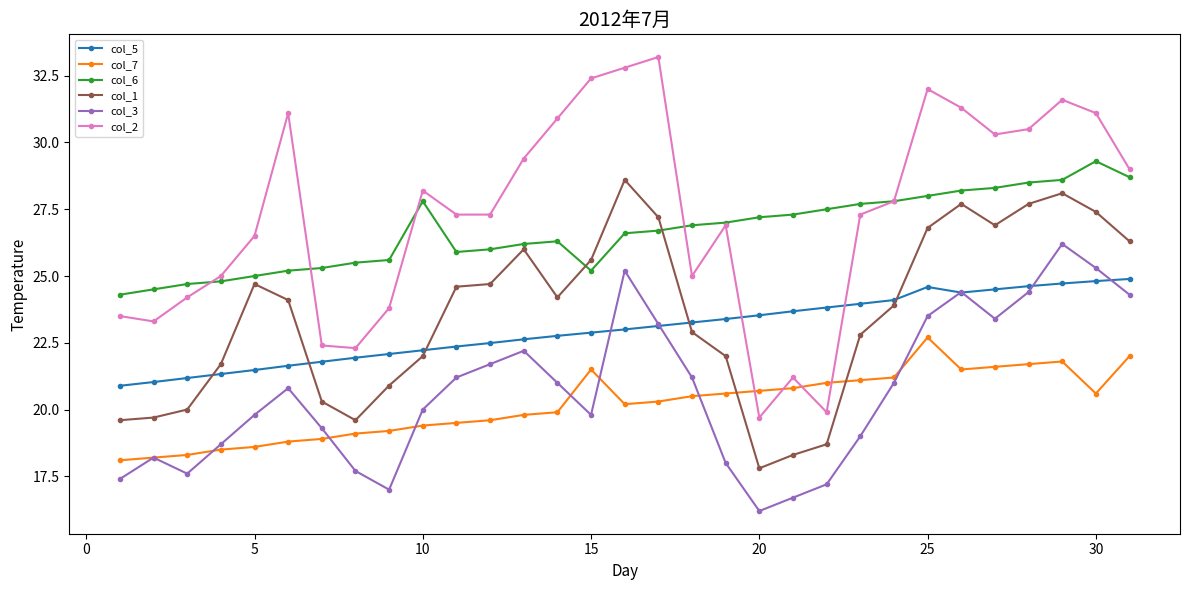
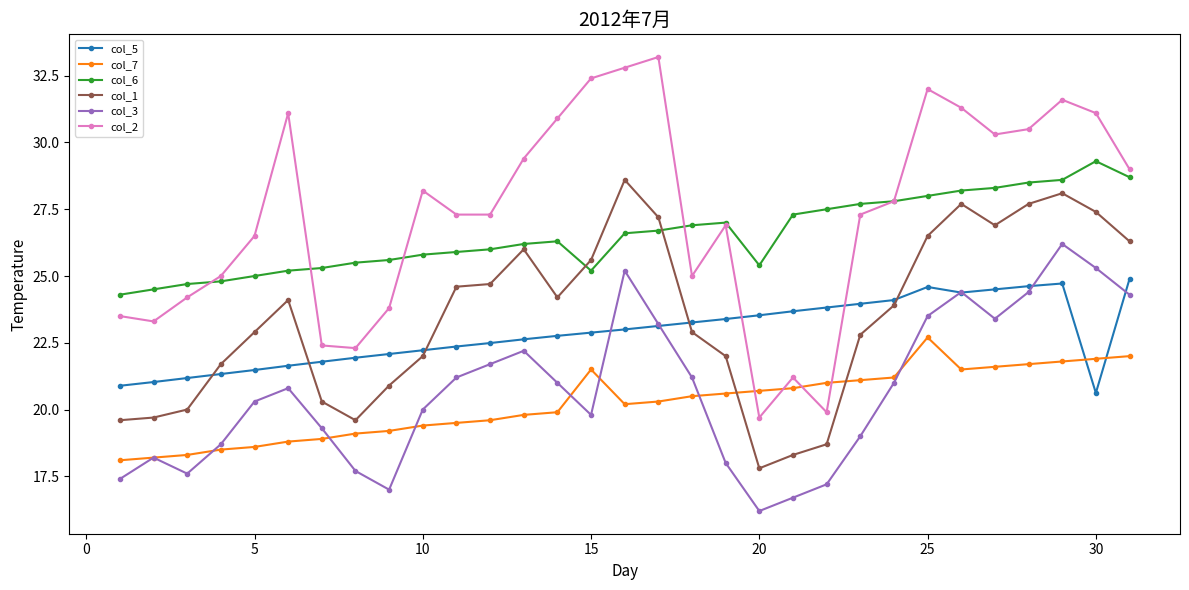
  {
    "col_5": {
      "5": 21.5,
      "10": 22.2,
      "15": 22.9,
      "20": 23.5,
      "25": 24.6,
-     "30": 24.8
+     "30": 20.6
    },
    "col_7": {
      "5": 18.6,
      "10": 19.4,
      "15": 21.5,
      "20": 20.7,
      "25": 22.7,
-     "30": 20.6
+     "30": 21.9
    },
    "col_6": {
      "5": 25.0,
-     "10": 27.8,
+     "10": 25.8,
      "15": 25.2,
-     "20": 27.2,
+     "20": 25.4,
      "25": 28.0,
      "30": 29.3
    },
    "col_1": {
-     "5": 24.7,
+     "5": 22.9,
      "10": 22.0,
      "15": 25.6,
      "20": 17.8,
-     "25": 26.8,
+     "25": 26.5,
      "30": 27.4
    },
    "col_3": {
-     "5": 19.8,
+     "5": 20.3,
      "10": 20.0,
      "15": 19.8,
      "20": 16.2,
      "25": 23.5,
      "30": 25.3
    },
    "col_2": {
      "5": 26.5,
      "10": 28.2,
      "15": 32.4,
      "20": 19.7,
      "25": 32.0,
      "30": 31.1
    }
  }
